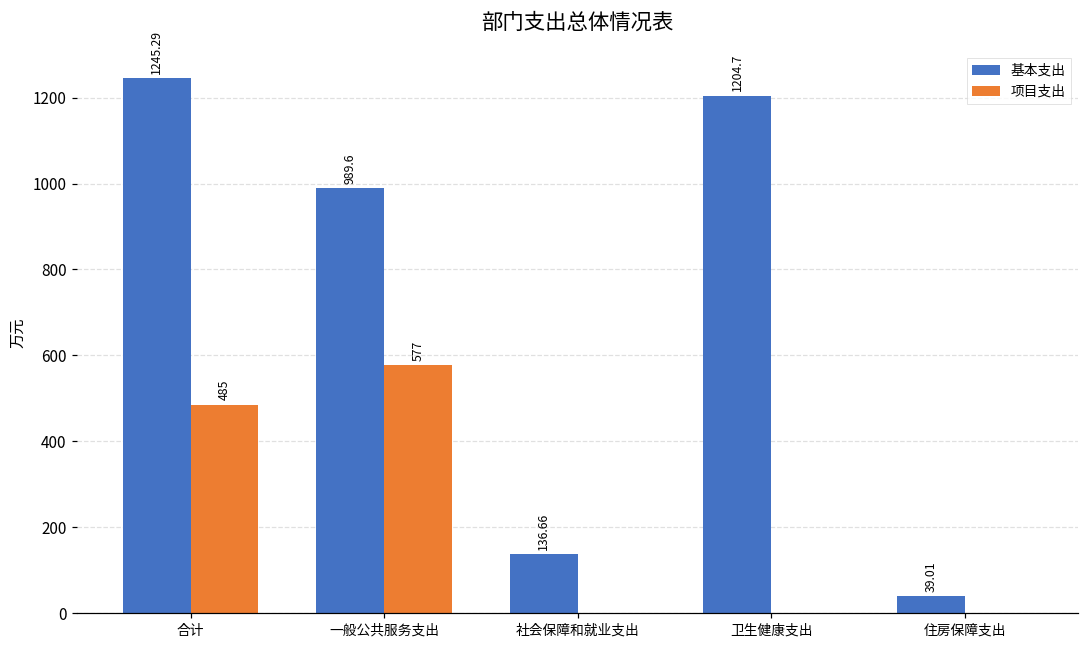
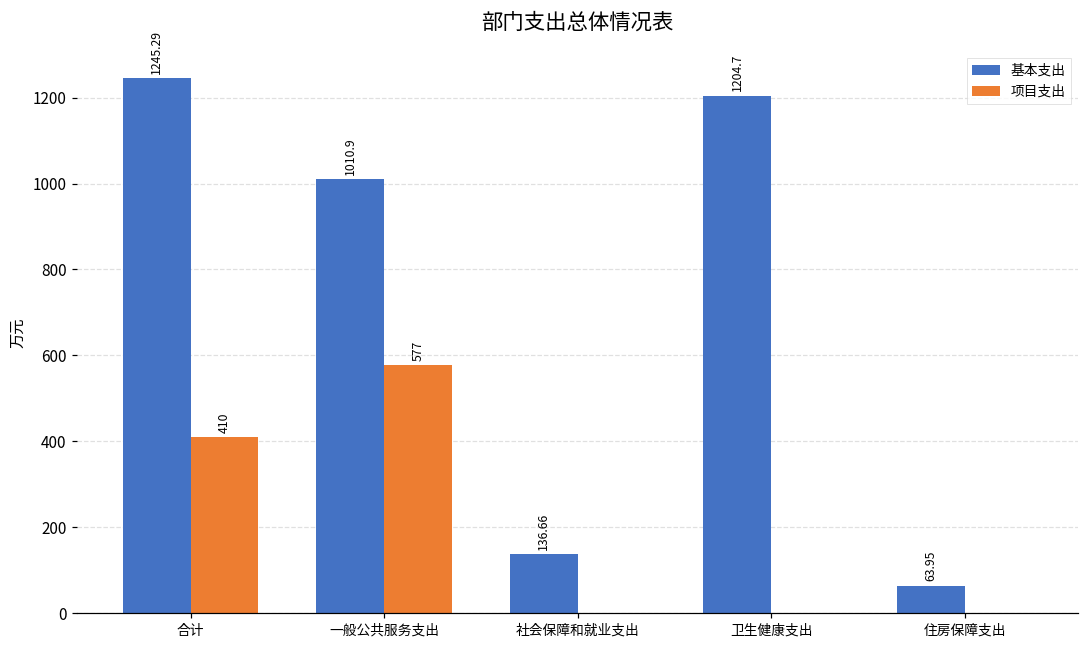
  {
    "基本支出": {
      "合计": 1245.29,
-     "一般公共服务支出": 989.6,
+     "一般公共服务支出": 1010.9,
      "社会保障和就业支出": 136.66,
      "卫生健康支出": 1204.7,
-     "住房保障支出": 39.01
+     "住房保障支出": 63.95
    },
    "项目支出": {
-     "合计": 485,
+     "合计": 410,
      "一般公共服务支出": 577
    }
  }
